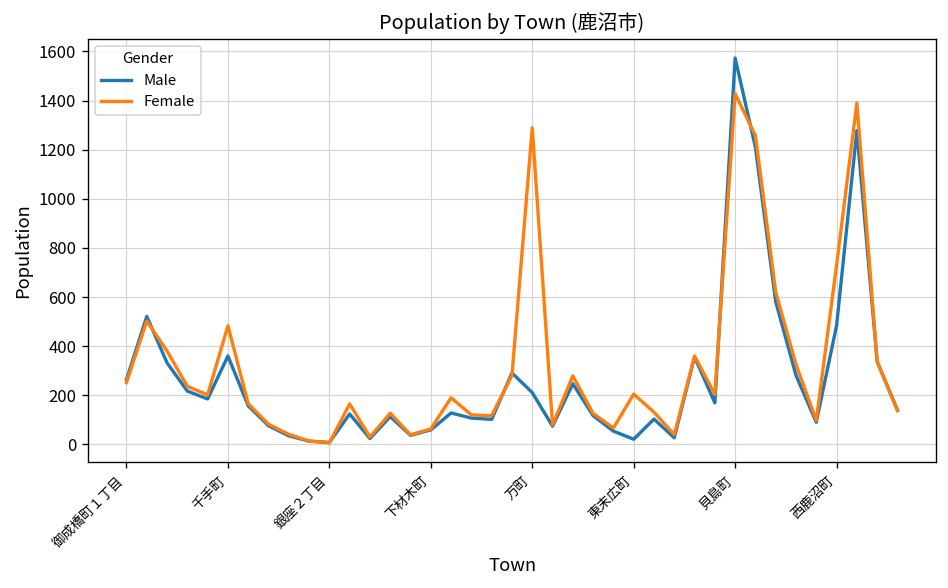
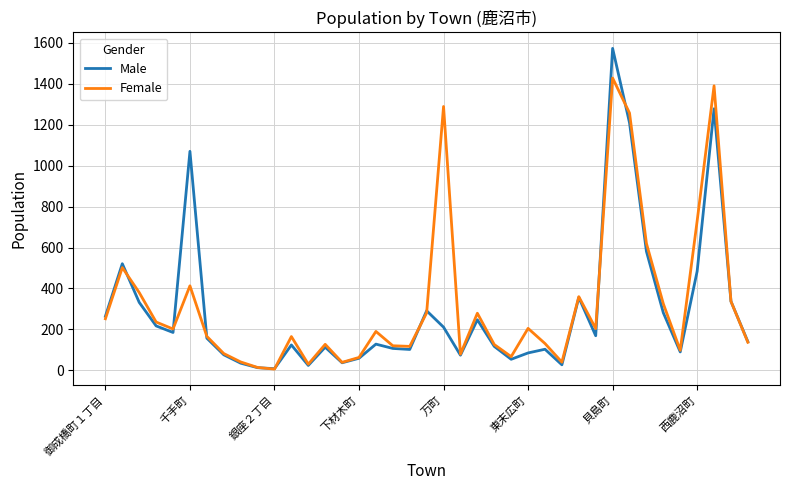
  {
    "Male": {
-     "千手町": 360,
+     "千手町": 1070,
      "万町": 210,
-     "東末広町": 20,
+     "東末広町": 90,
      "貝島町": 1570,
      "西鹿沼町": 480
    },
    "Female": {
-     "千手町": 480,
+     "千手町": 410,
      "万町": 1290,
      "東末広町": 210,
      "貝島町": 1430,
      "西鹿沼町": 730
    }
  }
